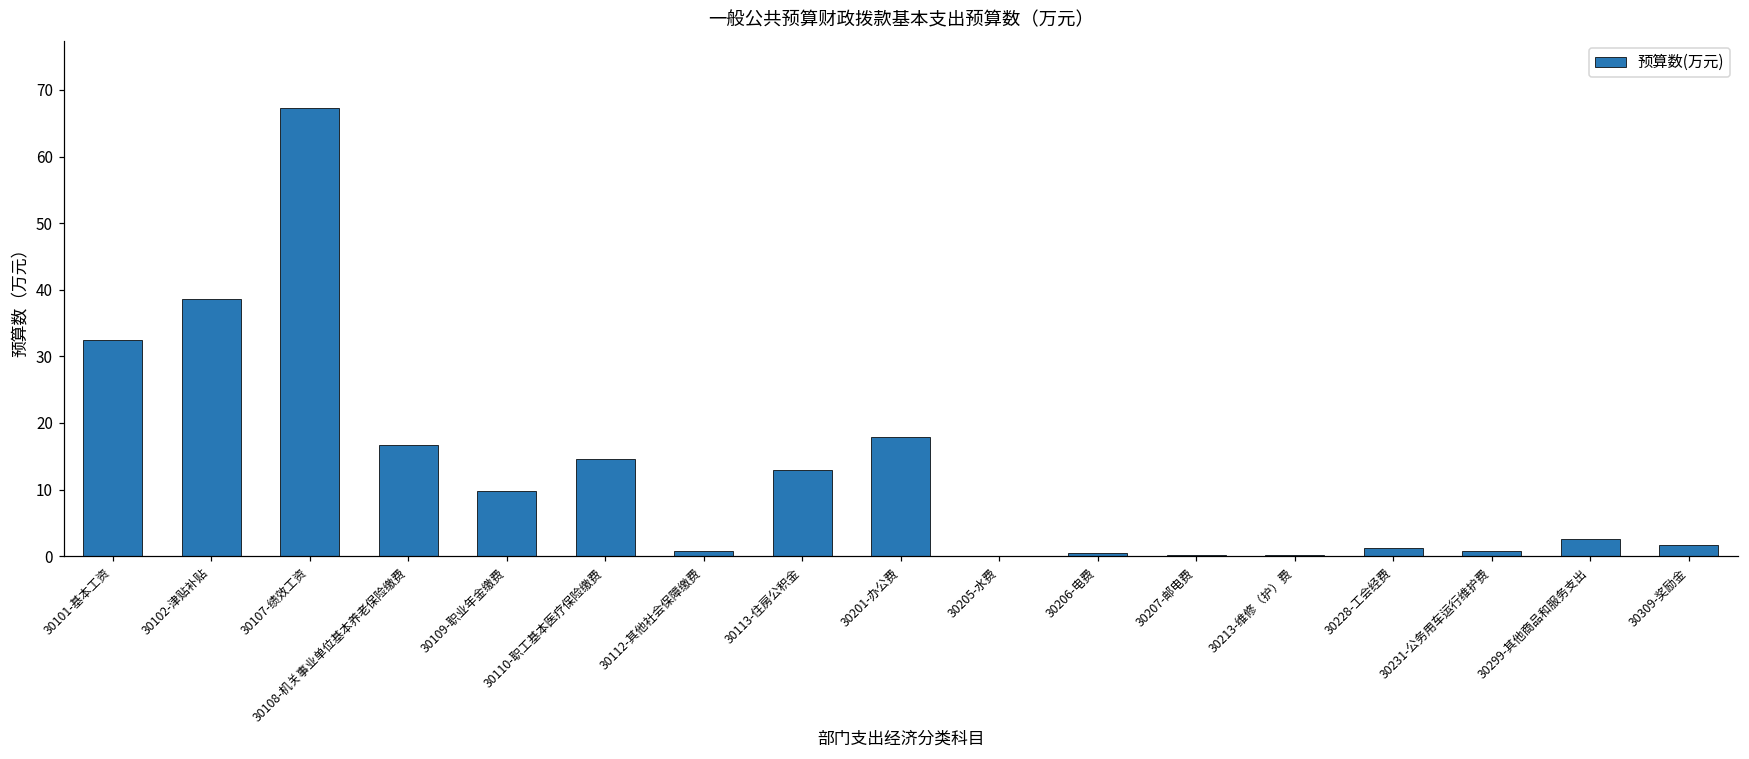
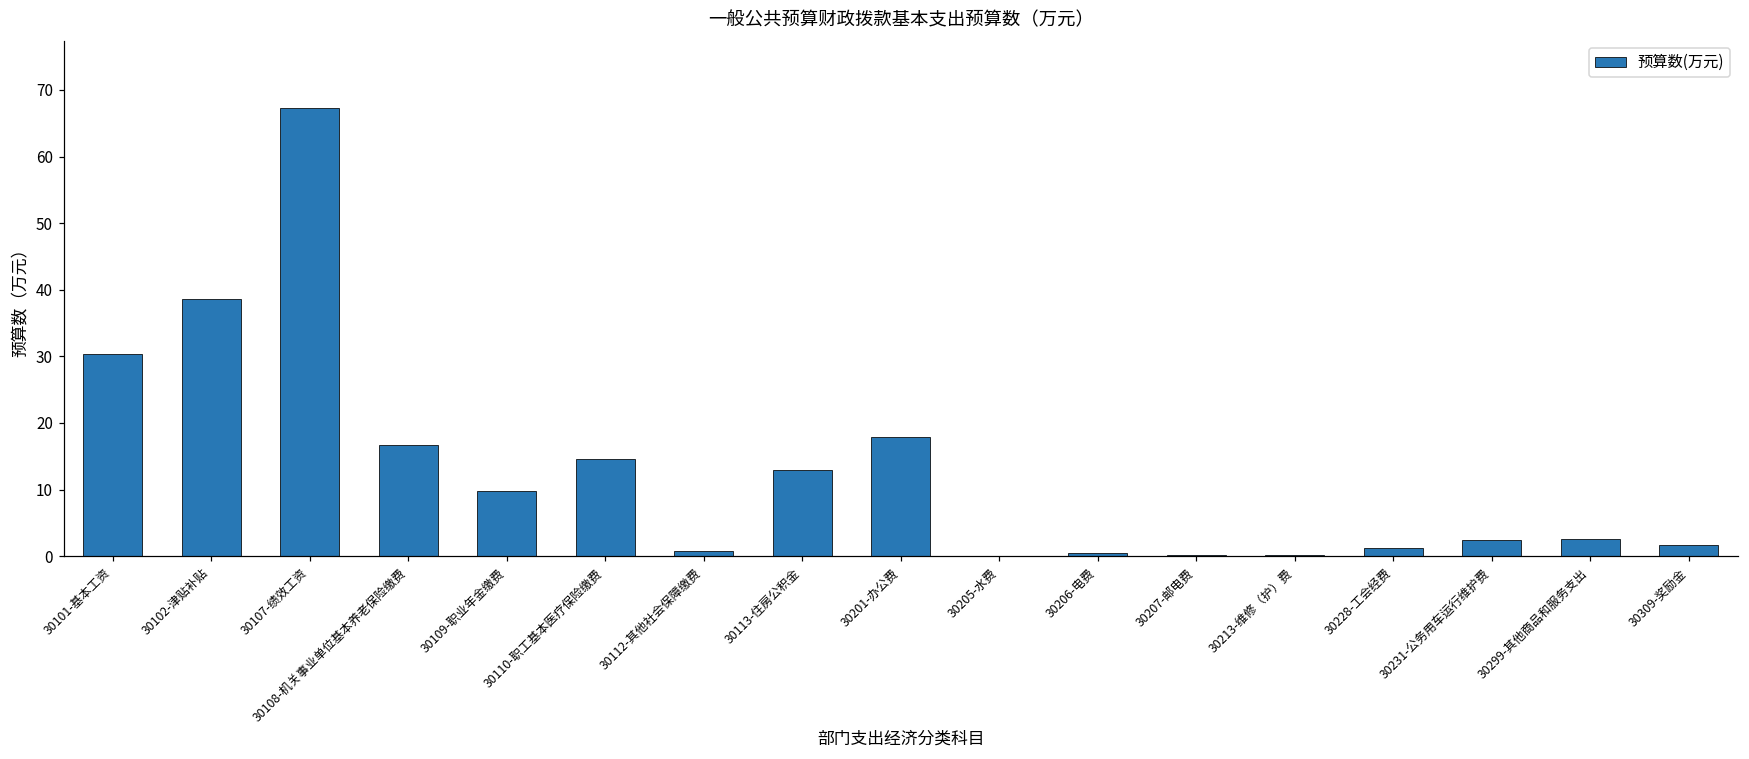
  {
-   "30101-基本工资": 32,
+   "30101-基本工资": 30,
    "30102-津贴补贴": 39,
    "30107-绩效工资": 67,
    "30108-机关事业单位基本养老保险缴费": 17,
    "30109-职业年金缴费": 10,
    "30110-职工基本医疗保险缴费": 15,
    "30112-其他社会保障缴费": 1,
    "30113-住房公积金": 13,
    "30201-办公费": 18,
    "30206-电费": 0,
    "30228-工会经费": 1,
-   "30231-公务用车运行维护费": 1,
+   "30231-公务用车运行维护费": 2,
    "30299-其他商品和服务支出": 3,
    "30309-奖励金": 2
  }
